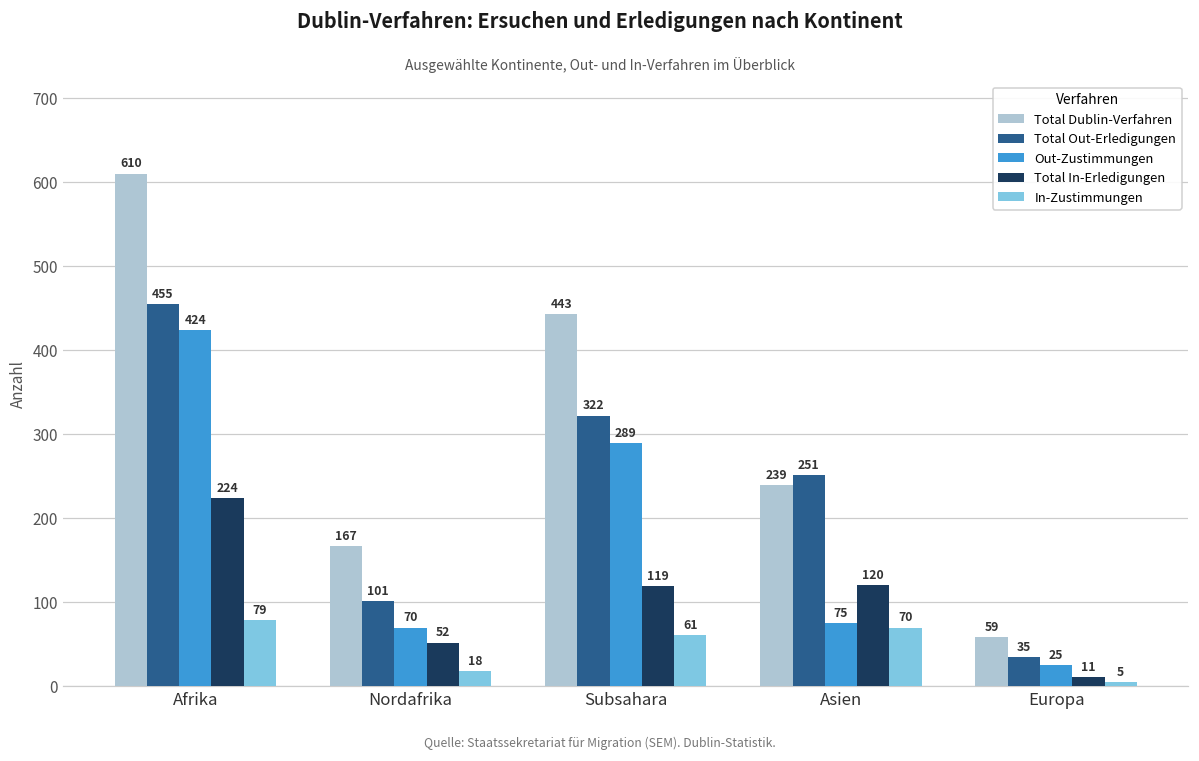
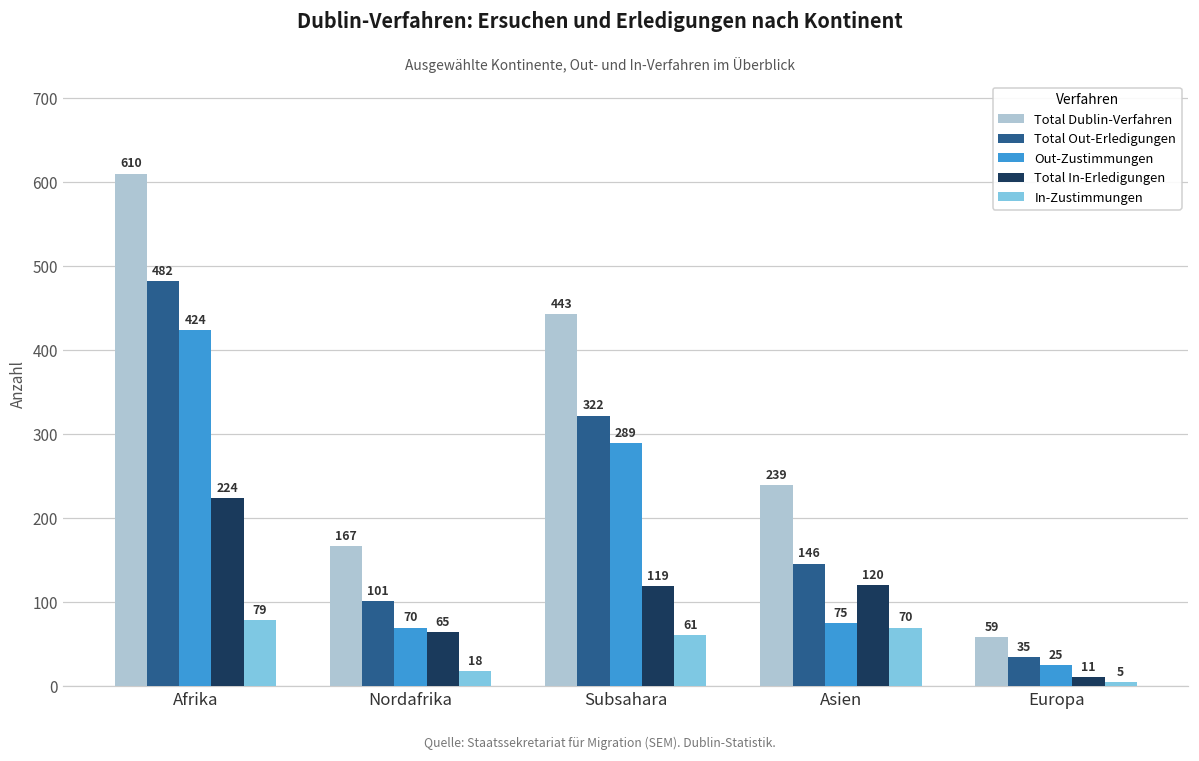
  {
    "Total Out-Erledigungen": {
-     "Afrika": 455,
+     "Afrika": 482,
      "Nordafrika": 101,
      "Subsahara": 322,
-     "Asien": 251,
+     "Asien": 146,
      "Europa": 35
    },
    "Out-Zustimmungen": {
      "Afrika": 424,
      "Nordafrika": 70,
      "Subsahara": 289,
      "Asien": 75,
      "Europa": 25
    },
    "Total In-Erledigungen": {
      "Afrika": 224,
-     "Nordafrika": 52,
+     "Nordafrika": 65,
      "Subsahara": 119,
      "Asien": 120,
      "Europa": 11
    }
  }
